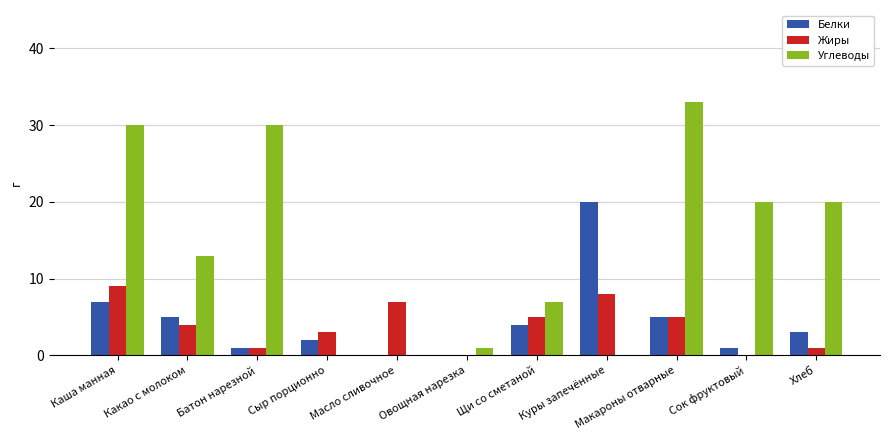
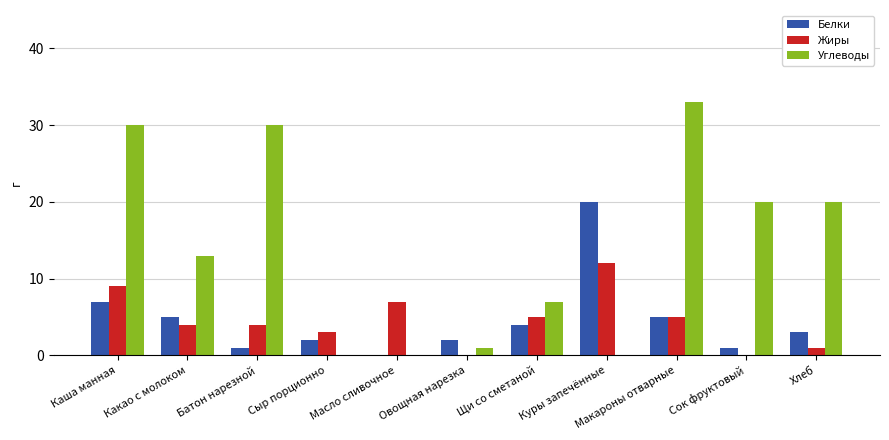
  {
    "Белки": {
      "Каша манная": 7,
      "Какао с молоком": 5,
      "Батон нарезной": 1,
      "Сыр порционно": 2,
      "Масло сливочное": 0,
-     "Овощная нарезка": 0,
+     "Овощная нарезка": 2,
      "Щи со сметаной": 4,
      "Куры запечённые": 20,
      "Макароны отварные": 5,
      "Сок фруктовый": 1,
      "Хлеб": 3
    },
    "Жиры": {
      "Каша манная": 9,
      "Какао с молоком": 4,
-     "Батон нарезной": 1,
+     "Батон нарезной": 4,
      "Сыр порционно": 3,
      "Масло сливочное": 7,
      "Овощная нарезка": 0,
      "Щи со сметаной": 5,
-     "Куры запечённые": 8,
+     "Куры запечённые": 12,
      "Макароны отварные": 5,
      "Сок фруктовый": 0,
      "Хлеб": 1
    },
    "Углеводы": {
      "Каша манная": 30,
      "Какао с молоком": 13,
      "Батон нарезной": 30,
      "Сыр порционно": 0,
      "Масло сливочное": 0,
      "Овощная нарезка": 1,
      "Щи со сметаной": 7,
      "Куры запечённые": 0,
      "Макароны отварные": 33,
      "Сок фруктовый": 20,
      "Хлеб": 20
    }
  }
